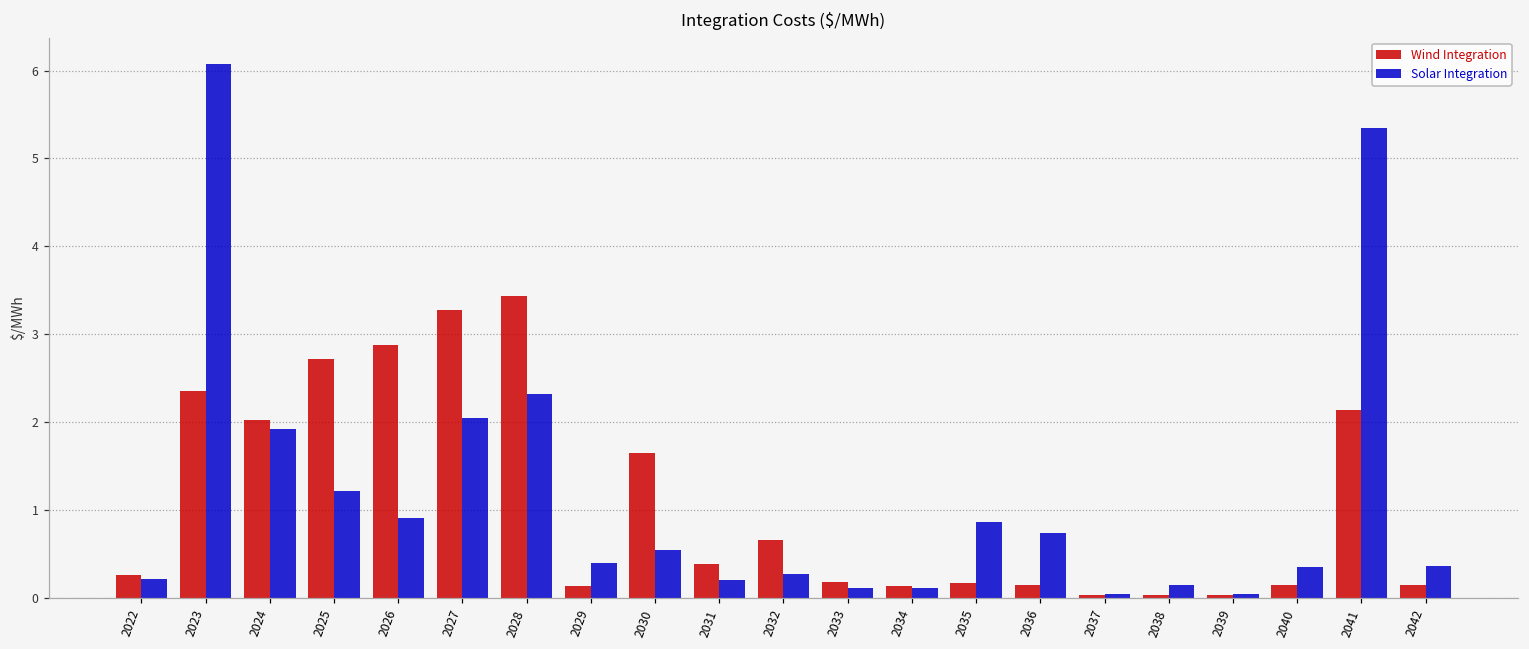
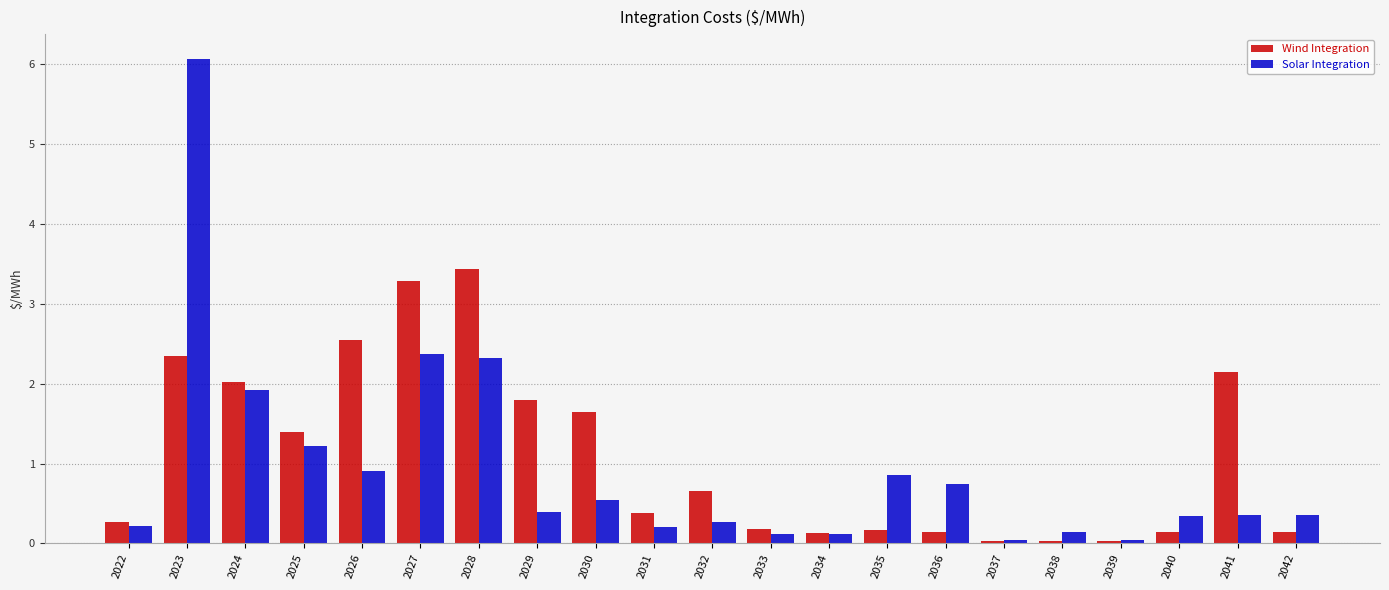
  {
    "Wind Integration": {
      "2022": 0.3,
      "2023": 2.3,
      "2024": 2.0,
-     "2025": 2.7,
-     "2026": 2.9,
+     "2025": 1.4,
+     "2026": 2.6,
      "2027": 3.3,
      "2028": 3.4,
-     "2029": 0.1,
+     "2029": 1.8,
      "2030": 1.6,
      "2031": 0.4,
      "2032": 0.7,
      "2033": 0.2,
      "2034": 0.1,
      "2035": 0.2,
      "2036": 0.1,
      "2037": 0.0,
      "2039": 0.0,
      "2040": 0.1,
      "2041": 2.1,
      "2042": 0.1
    },
    "Solar Integration": {
      "2022": 0.2,
      "2023": 6.1,
      "2024": 1.9,
      "2025": 1.2,
      "2026": 0.9,
-     "2027": 2.0,
+     "2027": 2.4,
      "2028": 2.3,
      "2029": 0.4,
      "2030": 0.5,
      "2031": 0.2,
      "2032": 0.3,
      "2033": 0.1,
      "2034": 0.1,
      "2035": 0.9,
      "2036": 0.7,
      "2037": 0.0,
      "2038": 0.1,
      "2039": 0.0,
      "2040": 0.3,
-     "2041": 5.3,
+     "2041": 0.4,
      "2042": 0.4
    }
  }
